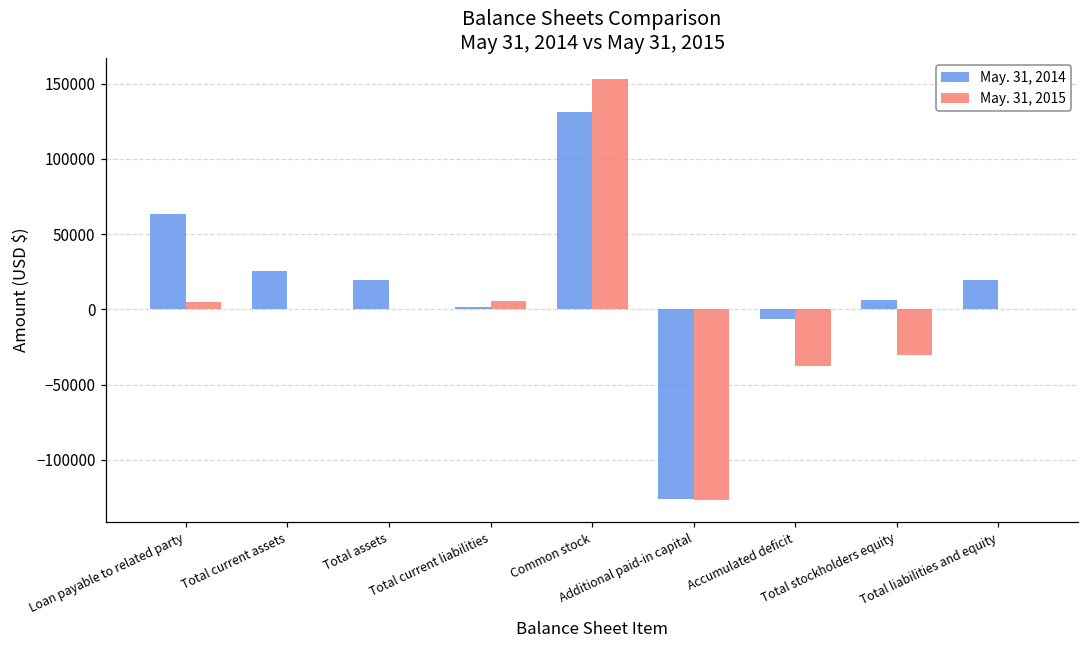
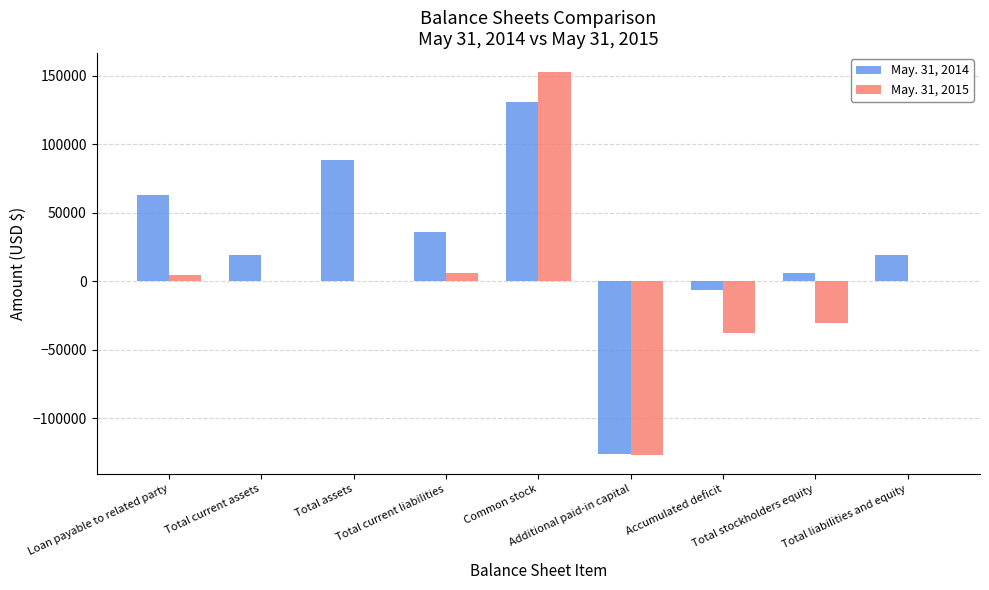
  {
    "May. 31, 2014": {
      "Loan payable to related party": 63000,
-     "Total current assets": 26000,
-     "Total assets": 19000,
-     "Total current liabilities": 2000,
+     "Total current assets": 19000,
+     "Total assets": 89000,
+     "Total current liabilities": 36000,
      "Common stock": 131000,
      "Additional paid-in capital": -126000,
      "Accumulated deficit": -6000,
      "Total stockholders equity": 6000,
      "Total liabilities and equity": 19000
    },
    "May. 31, 2015": {
      "Loan payable to related party": 5000,
      "Total current assets": 0,
      "Total assets": 0,
      "Total current liabilities": 6000,
      "Common stock": 153000,
      "Additional paid-in capital": -127000,
      "Accumulated deficit": -38000,
      "Total stockholders equity": -30000,
      "Total liabilities and equity": 0
    }
  }
